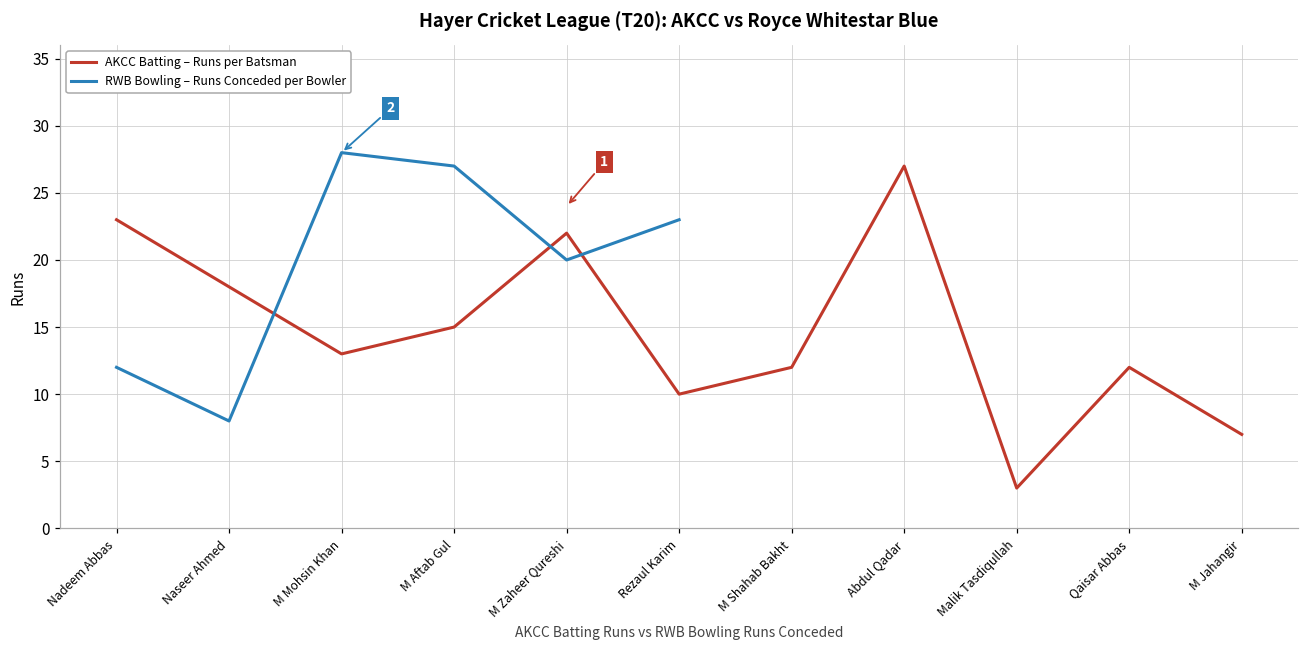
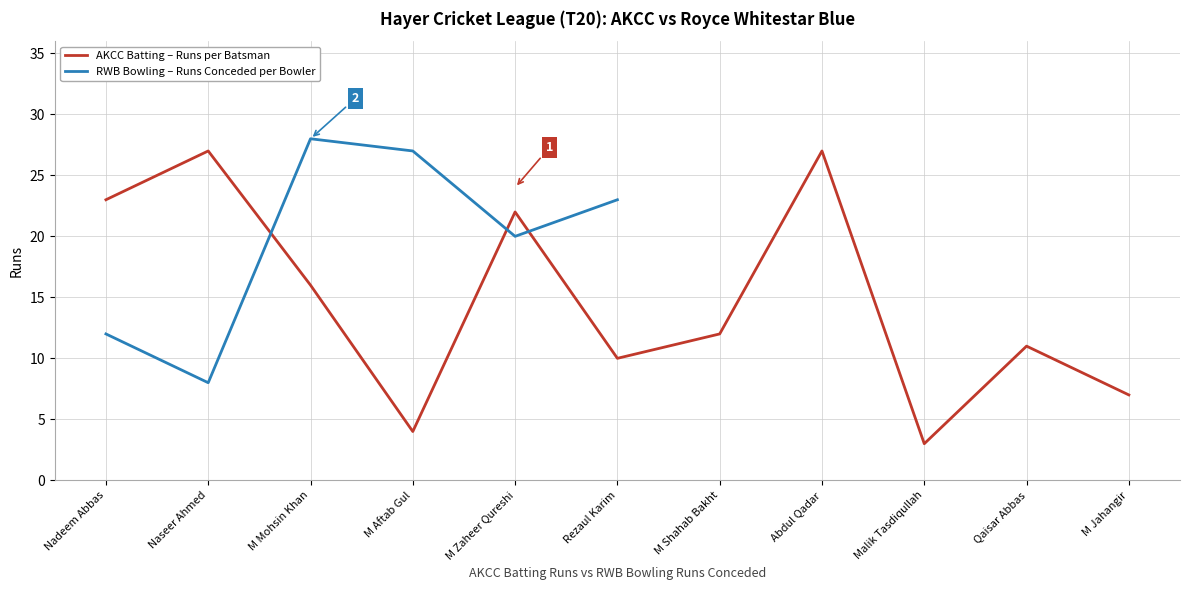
  {
    "AKCC Batting – Runs per Batsman": {
      "Nadeem Abbas": 23,
-     "Naseer Ahmed": 18,
-     "M Mohsin Khan": 13,
-     "M Aftab Gul": 15,
+     "Naseer Ahmed": 27,
+     "M Mohsin Khan": 16,
+     "M Aftab Gul": 4,
      "M Zaheer Qureshi": 22,
      "Rezaul Karim": 10,
      "M Shahab Bakht": 12,
      "Abdul Qadar": 27,
      "Malik Tasdiqullah": 3,
-     "Qaisar Abbas": 12,
+     "Qaisar Abbas": 11,
      "M Jahangir": 7
    },
    "RWB Bowling – Runs Conceded per Bowler": {
      "Nadeem Abbas": 12,
      "Naseer Ahmed": 8,
      "M Mohsin Khan": 28,
      "M Aftab Gul": 27,
      "M Zaheer Qureshi": 20,
      "Rezaul Karim": 23
    }
  }
